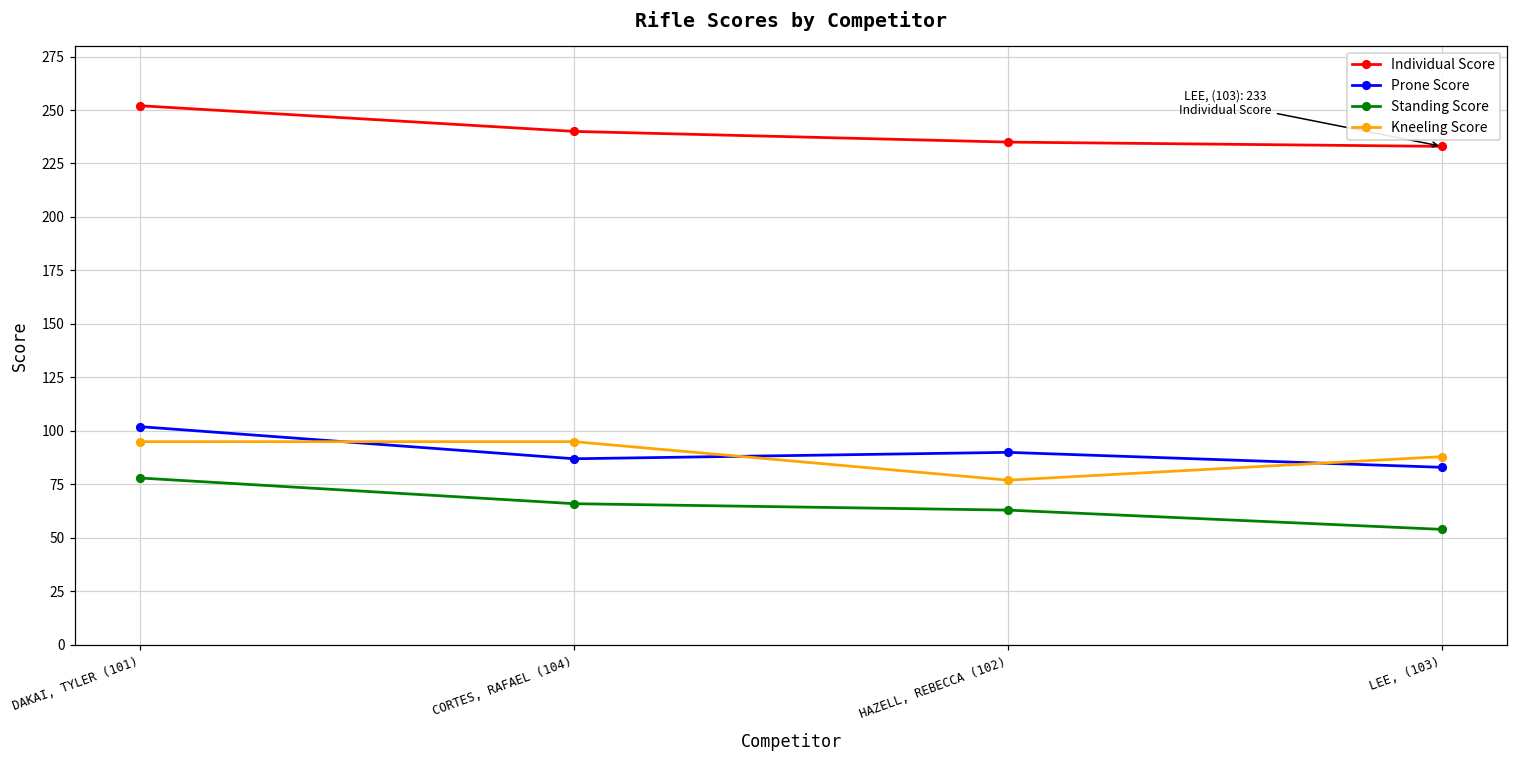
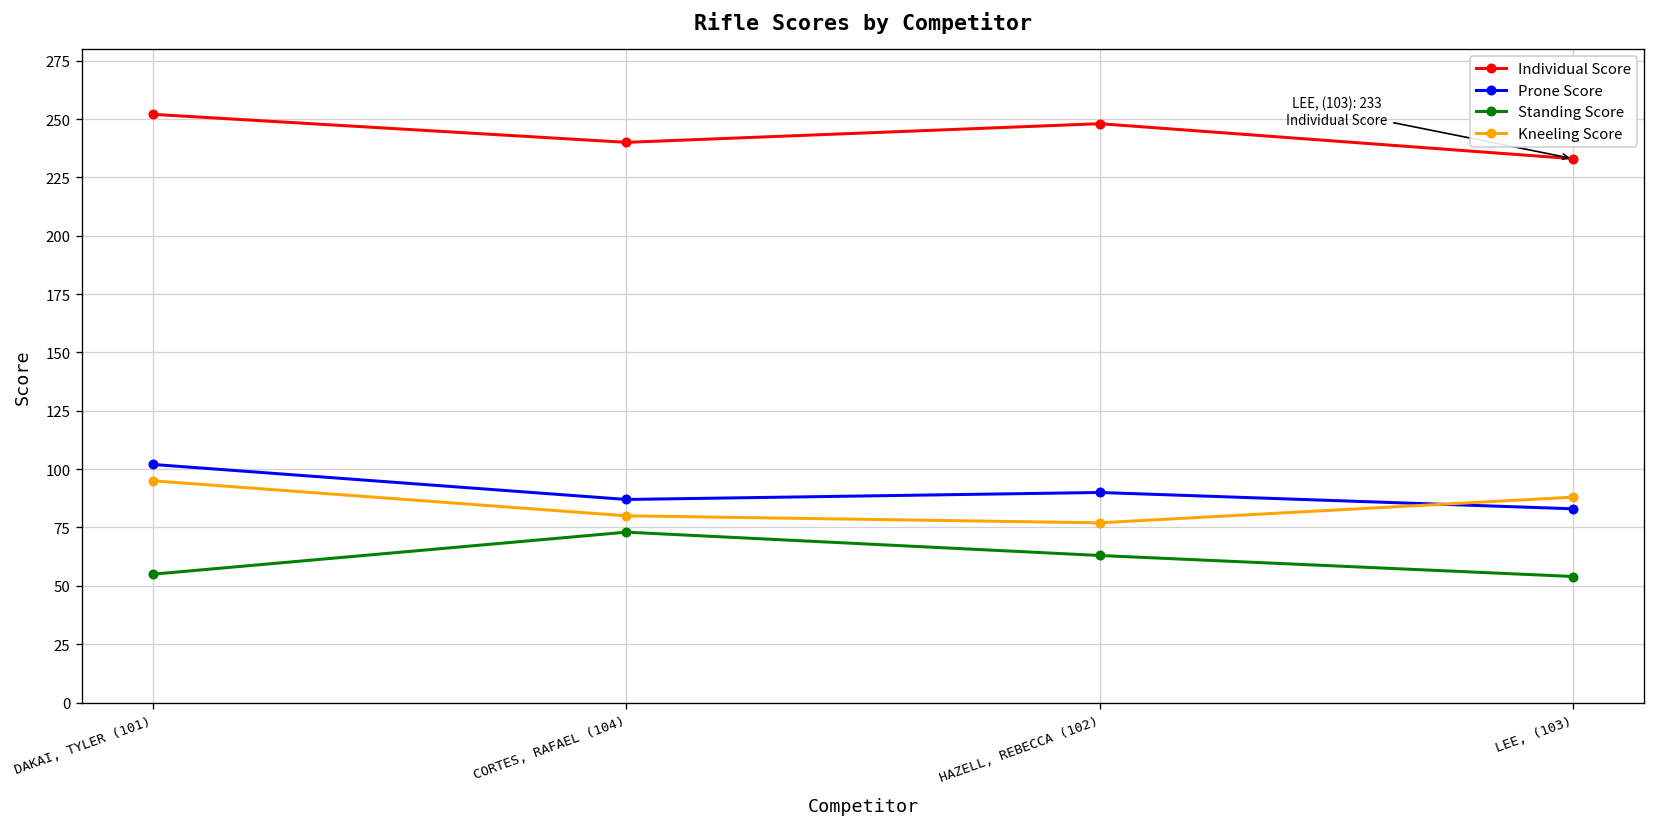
  {
    "Individual Score": {
      "DAKAI, TYLER (101)": 252,
      "CORTES, RAFAEL (104)": 240,
-     "HAZELL, REBECCA (102)": 235
+     "HAZELL, REBECCA (102)": 248
    },
    "Prone Score": {
      "DAKAI, TYLER (101)": 102,
      "CORTES, RAFAEL (104)": 87,
      "HAZELL, REBECCA (102)": 90,
      "LEE, (103)": 83
    },
    "Standing Score": {
-     "DAKAI, TYLER (101)": 78,
-     "CORTES, RAFAEL (104)": 66,
+     "DAKAI, TYLER (101)": 55,
+     "CORTES, RAFAEL (104)": 73,
      "HAZELL, REBECCA (102)": 63,
      "LEE, (103)": 54
    },
    "Kneeling Score": {
      "DAKAI, TYLER (101)": 95,
-     "CORTES, RAFAEL (104)": 95,
+     "CORTES, RAFAEL (104)": 80,
      "HAZELL, REBECCA (102)": 77,
      "LEE, (103)": 88
    }
  }
